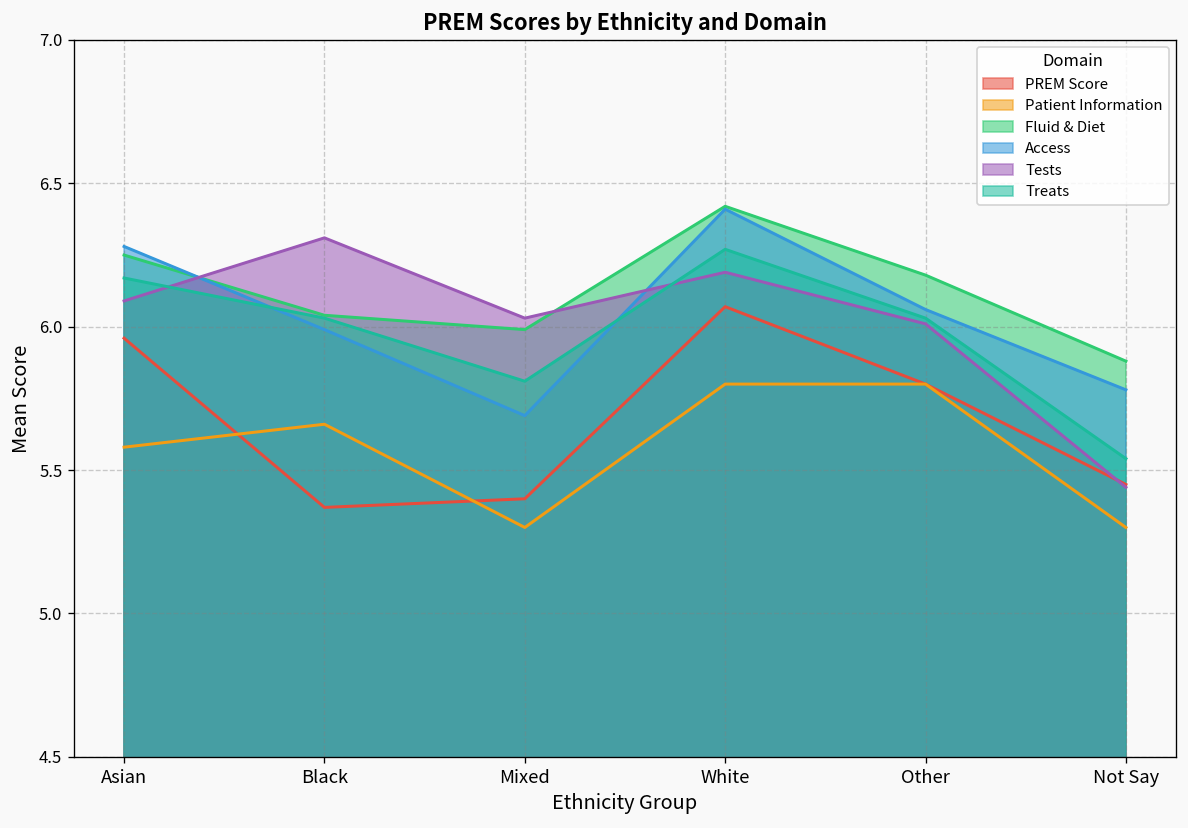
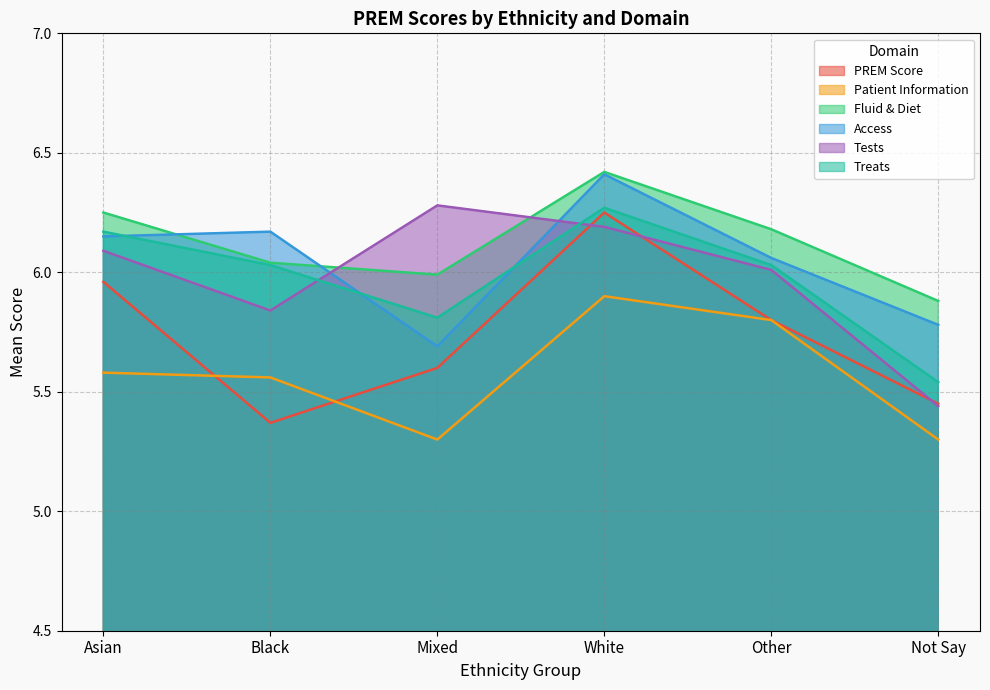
  {
    "PREM Score": {
      "Asian": 5.96,
      "Black": 5.37,
-     "Mixed": 5.4,
-     "White": 6.07
+     "Mixed": 5.6,
+     "White": 6.25
    },
    "Patient Information": {
      "Asian": 5.58,
-     "Black": 5.66,
+     "Black": 5.56,
      "Mixed": 5.30,
-     "White": 5.8,
+     "White": 5.9,
      "Not Say": 5.30
    },
    "Access": {
-     "Asian": 6.28,
-     "Black": 5.99,
+     "Asian": 6.15,
+     "Black": 6.17,
      "Mixed": 5.69,
      "Other": 6.06,
      "Not Say": 5.78
    },
    "Tests": {
      "Asian": 6.09,
-     "Black": 6.31,
-     "Mixed": 6.03,
+     "Black": 5.84,
+     "Mixed": 6.28,
      "White": 6.19,
      "Other": 6.01
    }
  }
